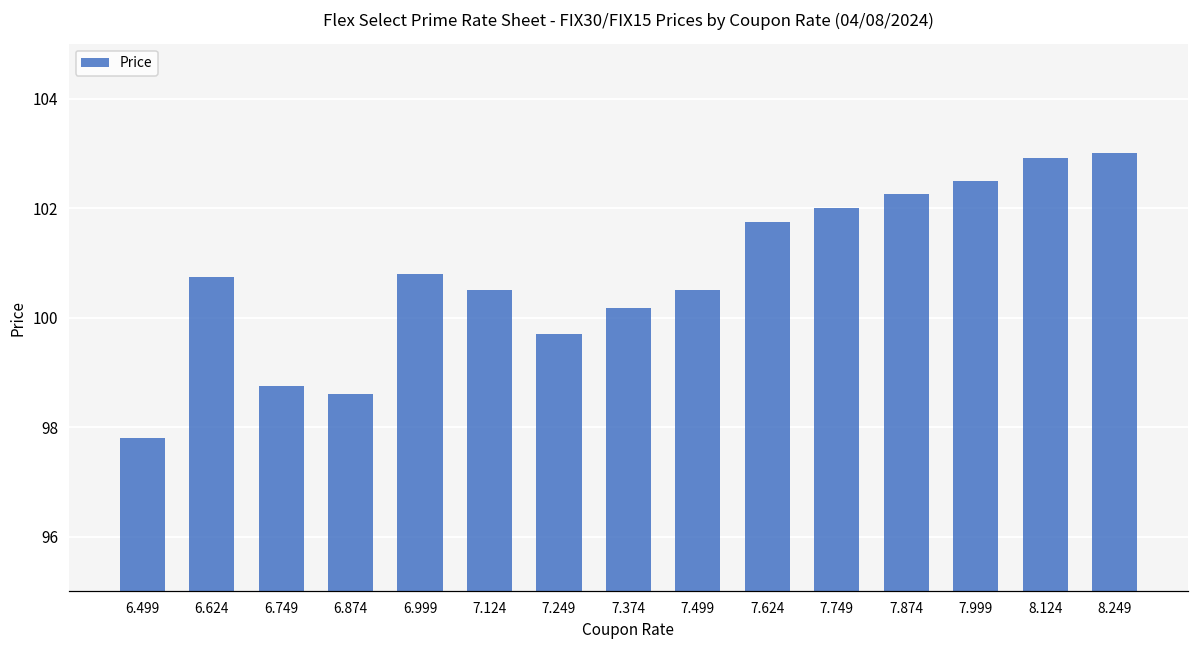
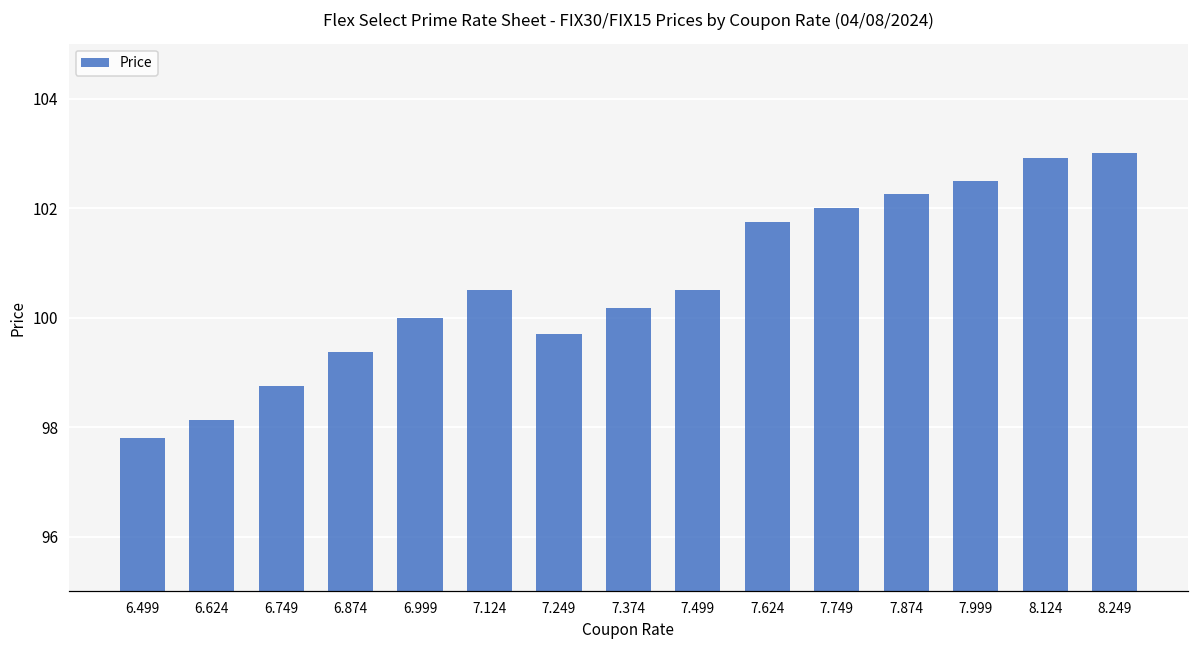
  {
    "6.499": 97.8,
-   "6.624": 100.7,
+   "6.624": 98.1,
    "6.749": 98.8,
-   "6.874": 98.6,
-   "6.999": 100.8,
+   "6.874": 99.4,
+   "6.999": 100.0,
    "7.124": 100.5,
    "7.249": 99.7,
    "7.374": 100.2,
    "7.499": 100.5,
    "7.624": 101.8,
    "7.749": 102.0,
    "7.874": 102.3,
    "7.999": 102.5,
    "8.124": 102.9,
    "8.249": 103.0
  }
